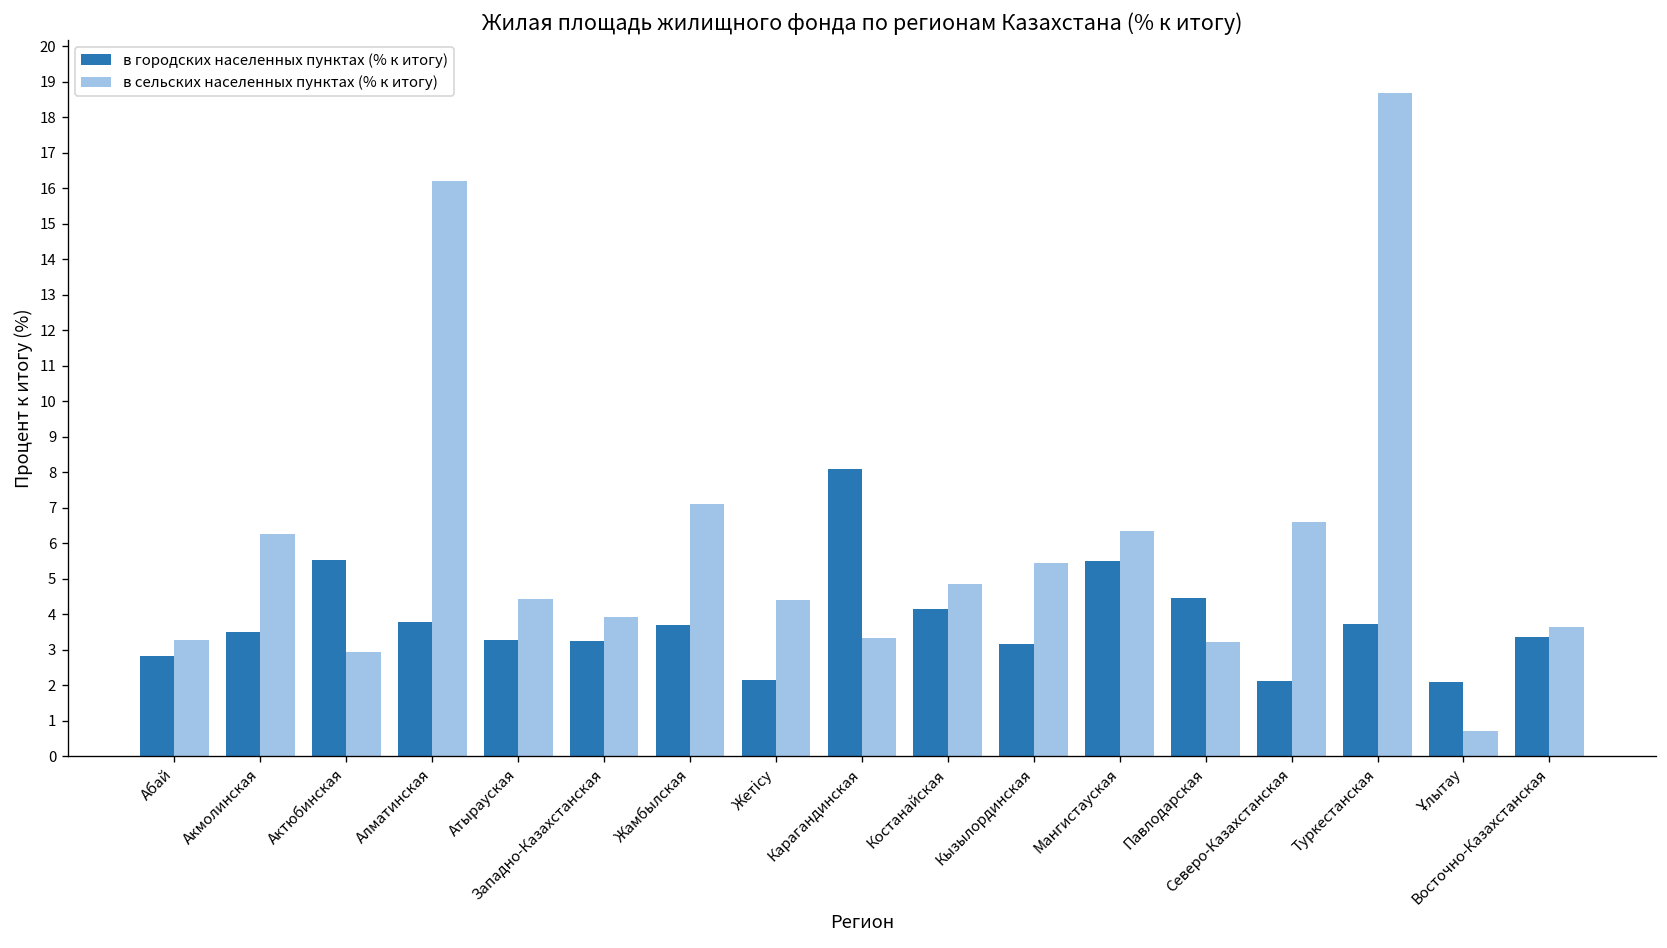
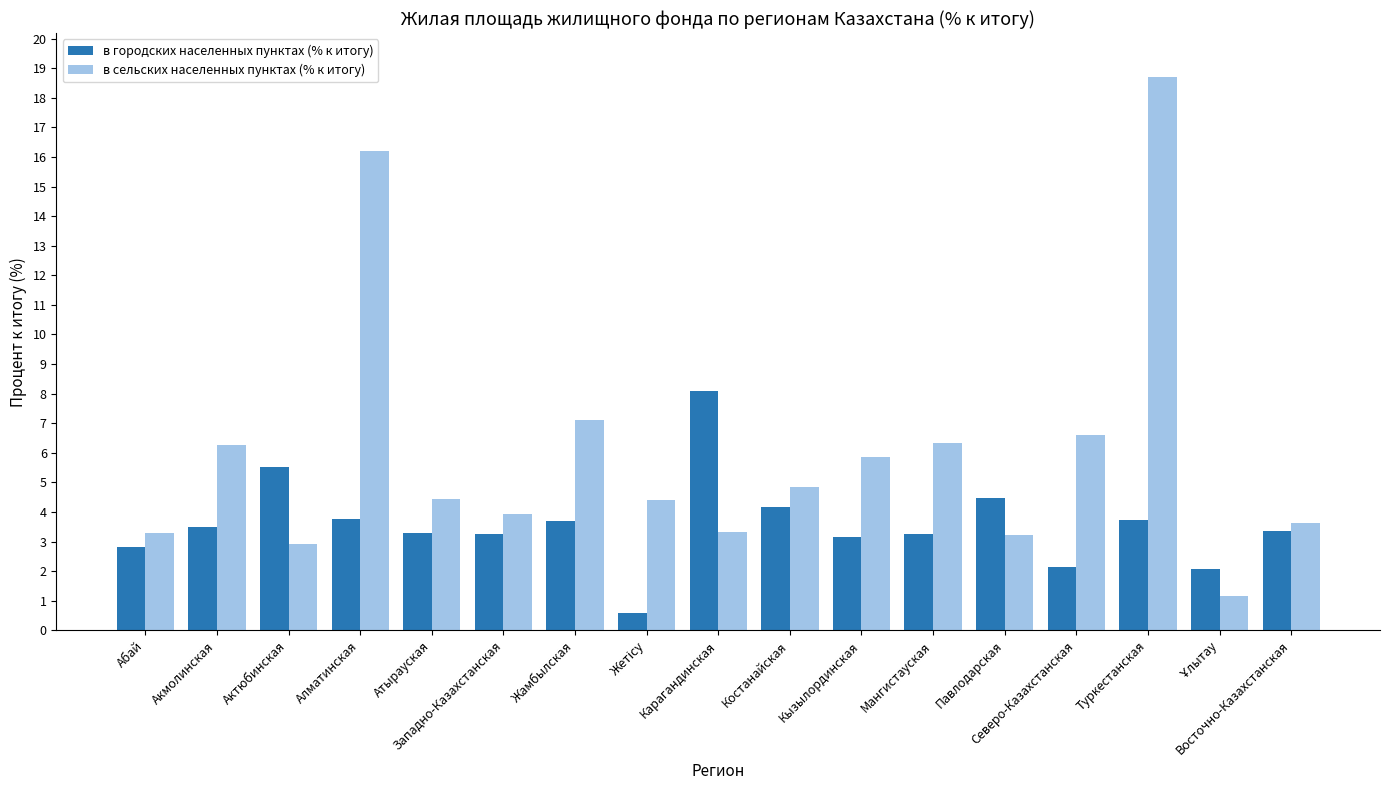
  {
    "в городских населенных пунктах (% к итогу)": {
      "Абай": 2.8,
      "Акмолинская": 3.5,
      "Актюбинская": 5.5,
      "Алматинская": 3.8,
      "Атырауская": 3.3,
      "Западно-Казахстанская": 3.2,
      "Жамбылская": 3.7,
-     "Жетісу": 2.1,
+     "Жетісу": 0.6,
      "Карагандинская": 8.1,
      "Костанайская": 4.2,
      "Кызылординская": 3.2,
-     "Мангистауская": 5.5,
+     "Мангистауская": 3.3,
      "Павлодарская": 4.5,
      "Северо-Казахстанская": 2.1,
      "Туркестанская": 3.7,
      "Ұлытау": 2.1,
      "Восточно-Казахстанская": 3.4
    },
    "в сельских населенных пунктах (% к итогу)": {
      "Абай": 3.3,
      "Акмолинская": 6.3,
      "Актюбинская": 2.9,
      "Алматинская": 16.2,
      "Атырауская": 4.4,
      "Западно-Казахстанская": 3.9,
      "Жамбылская": 7.1,
      "Жетісу": 4.4,
      "Карагандинская": 3.3,
      "Костанайская": 4.8,
-     "Кызылординская": 5.4,
+     "Кызылординская": 5.8,
      "Мангистауская": 6.3,
      "Павлодарская": 3.2,
      "Северо-Казахстанская": 6.6,
      "Туркестанская": 18.7,
-     "Ұлытау": 0.7,
+     "Ұлытау": 1.1,
      "Восточно-Казахстанская": 3.6
    }
  }
